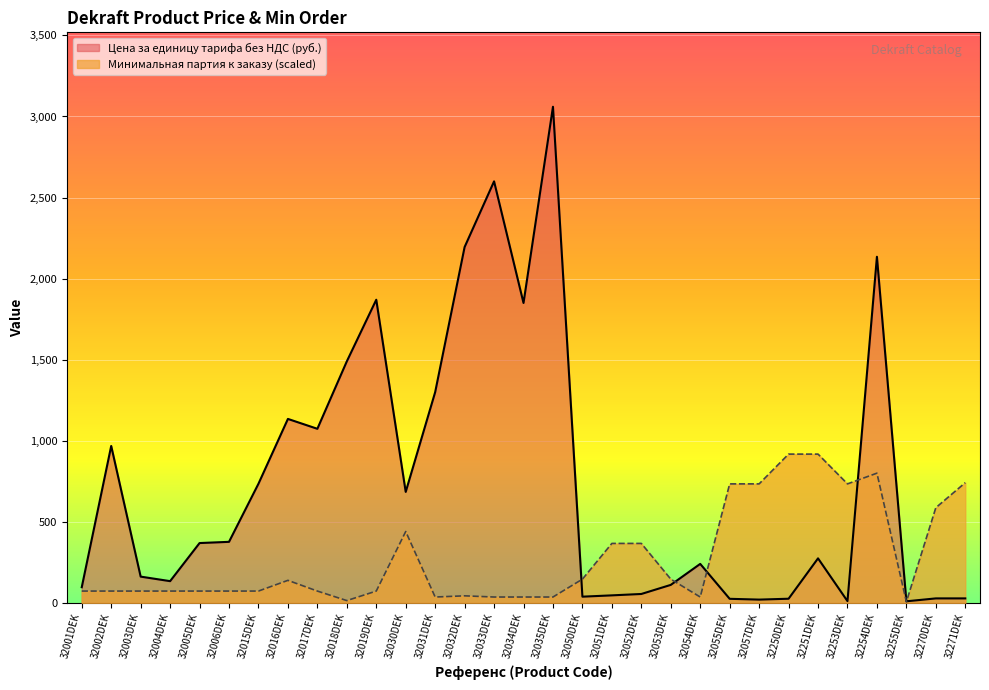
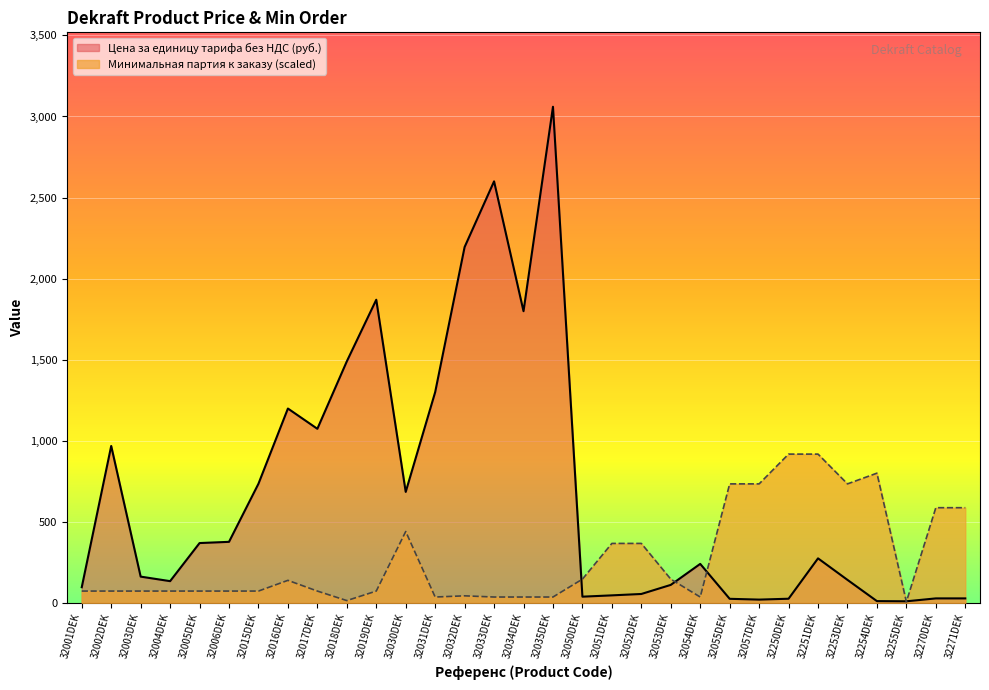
  {
    "Цена за единицу тарифа без НДС (руб.)": {
      "32001DEK": "100",
      "32002DEK": "970",
      "32003DEK": "160",
      "32004DEK": "130",
      "32005DEK": "370",
      "32006DEK": "380",
      "32015DEK": "740",
-     "32016DEK": "1,140",
+     "32016DEK": "1,200",
      "32017DEK": "1,070",
      "32018DEK": "1,490",
      "32019DEK": "1,870",
      "32030DEK": "690",
      "32031DEK": "1,300",
      "32032DEK": "2,200",
      "32033DEK": "2,600",
-     "32034DEK": "1,850",
+     "32034DEK": "1,800",
      "32035DEK": "3,060",
      "32050DEK": "40",
      "32051DEK": "50",
      "32052DEK": "60",
      "32053DEK": "110",
      "32054DEK": "240",
      "32055DEK": "30",
      "32057DEK": "20",
      "32250DEK": "30",
      "32251DEK": "280",
-     "32253DEK": "10",
-     "32254DEK": "2,140",
+     "32253DEK": "140",
+     "32254DEK": "10",
      "32270DEK": "30",
      "32271DEK": "30"
    },
    "Минимальная партия к заказу (scaled)": {
      "32001DEK": "70",
      "32002DEK": "70",
      "32003DEK": "70",
      "32004DEK": "70",
      "32005DEK": "70",
      "32006DEK": "70",
      "32015DEK": "70",
      "32016DEK": "140",
      "32017DEK": "70",
      "32018DEK": "10",
      "32019DEK": "70",
      "32030DEK": "440",
      "32031DEK": "40",
      "32032DEK": "40",
      "32033DEK": "40",
      "32034DEK": "40",
      "32035DEK": "40",
      "32050DEK": "150",
      "32051DEK": "370",
      "32052DEK": "370",
      "32053DEK": "150",
      "32054DEK": "40",
      "32055DEK": "730",
      "32057DEK": "730",
      "32250DEK": "920",
      "32251DEK": "920",
      "32253DEK": "730",
      "32254DEK": "800",
      "32270DEK": "590",
-     "32271DEK": "740"
+     "32271DEK": "590"
    }
  }
